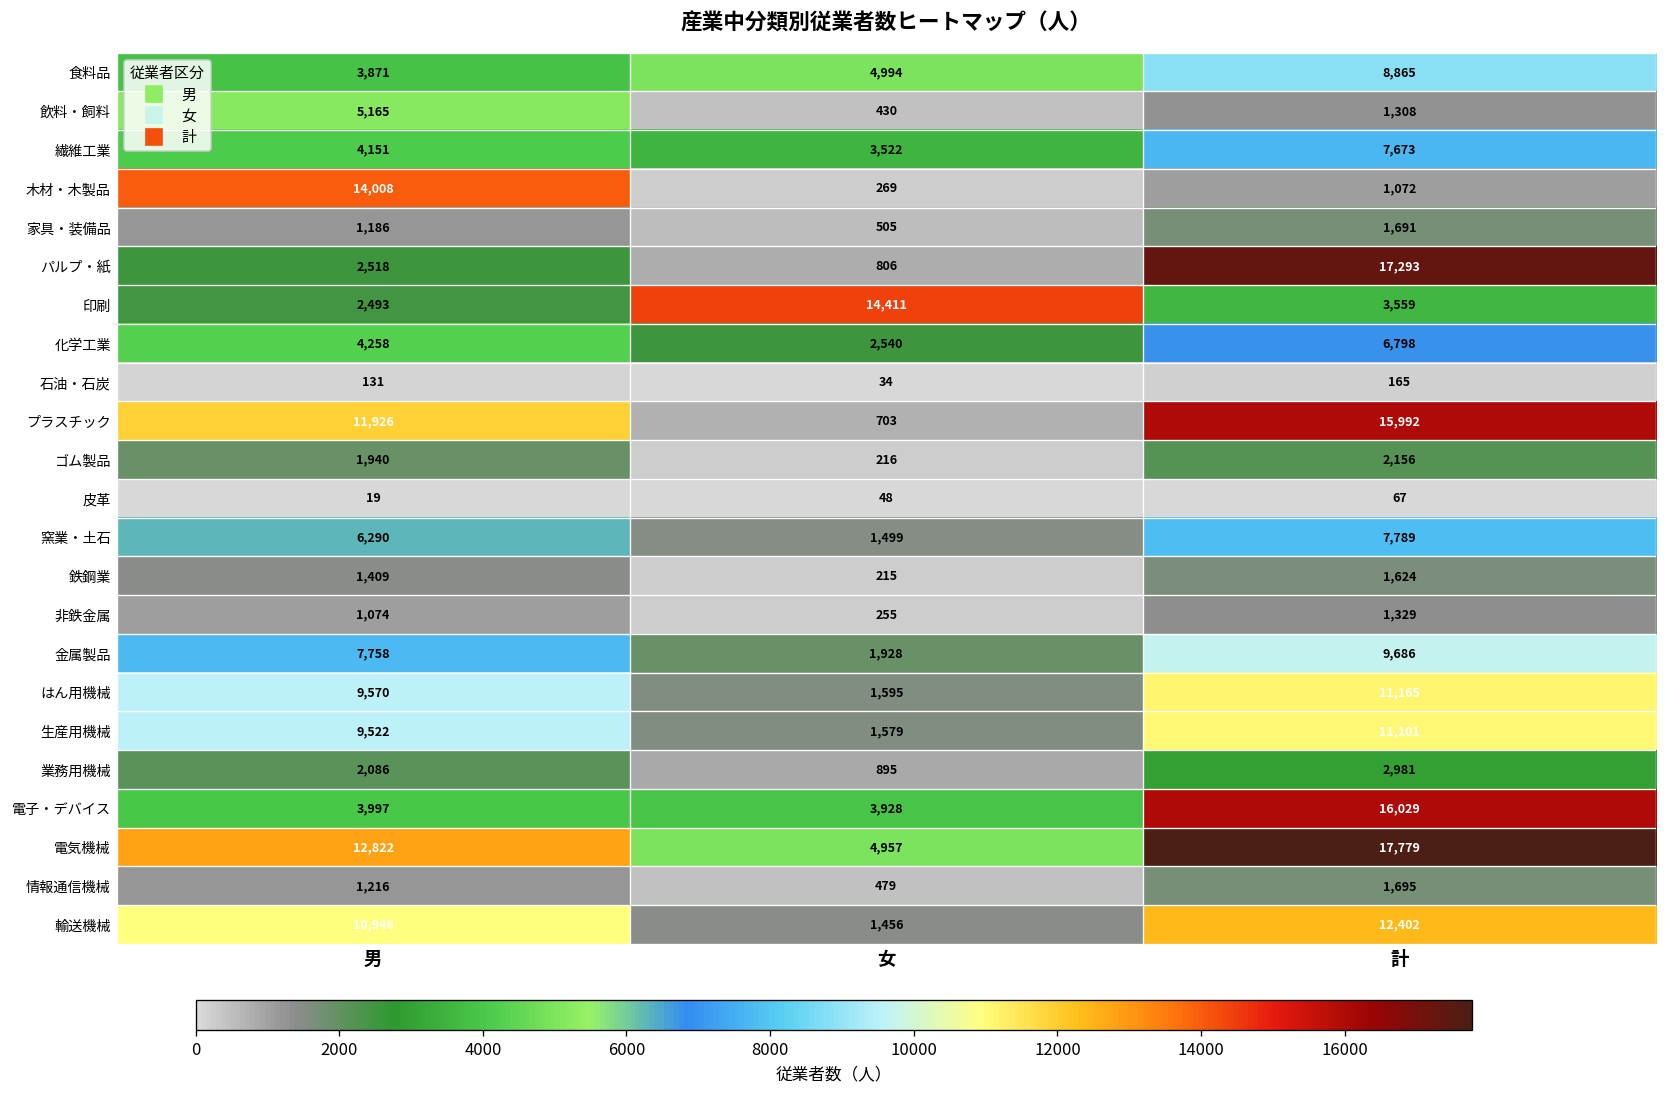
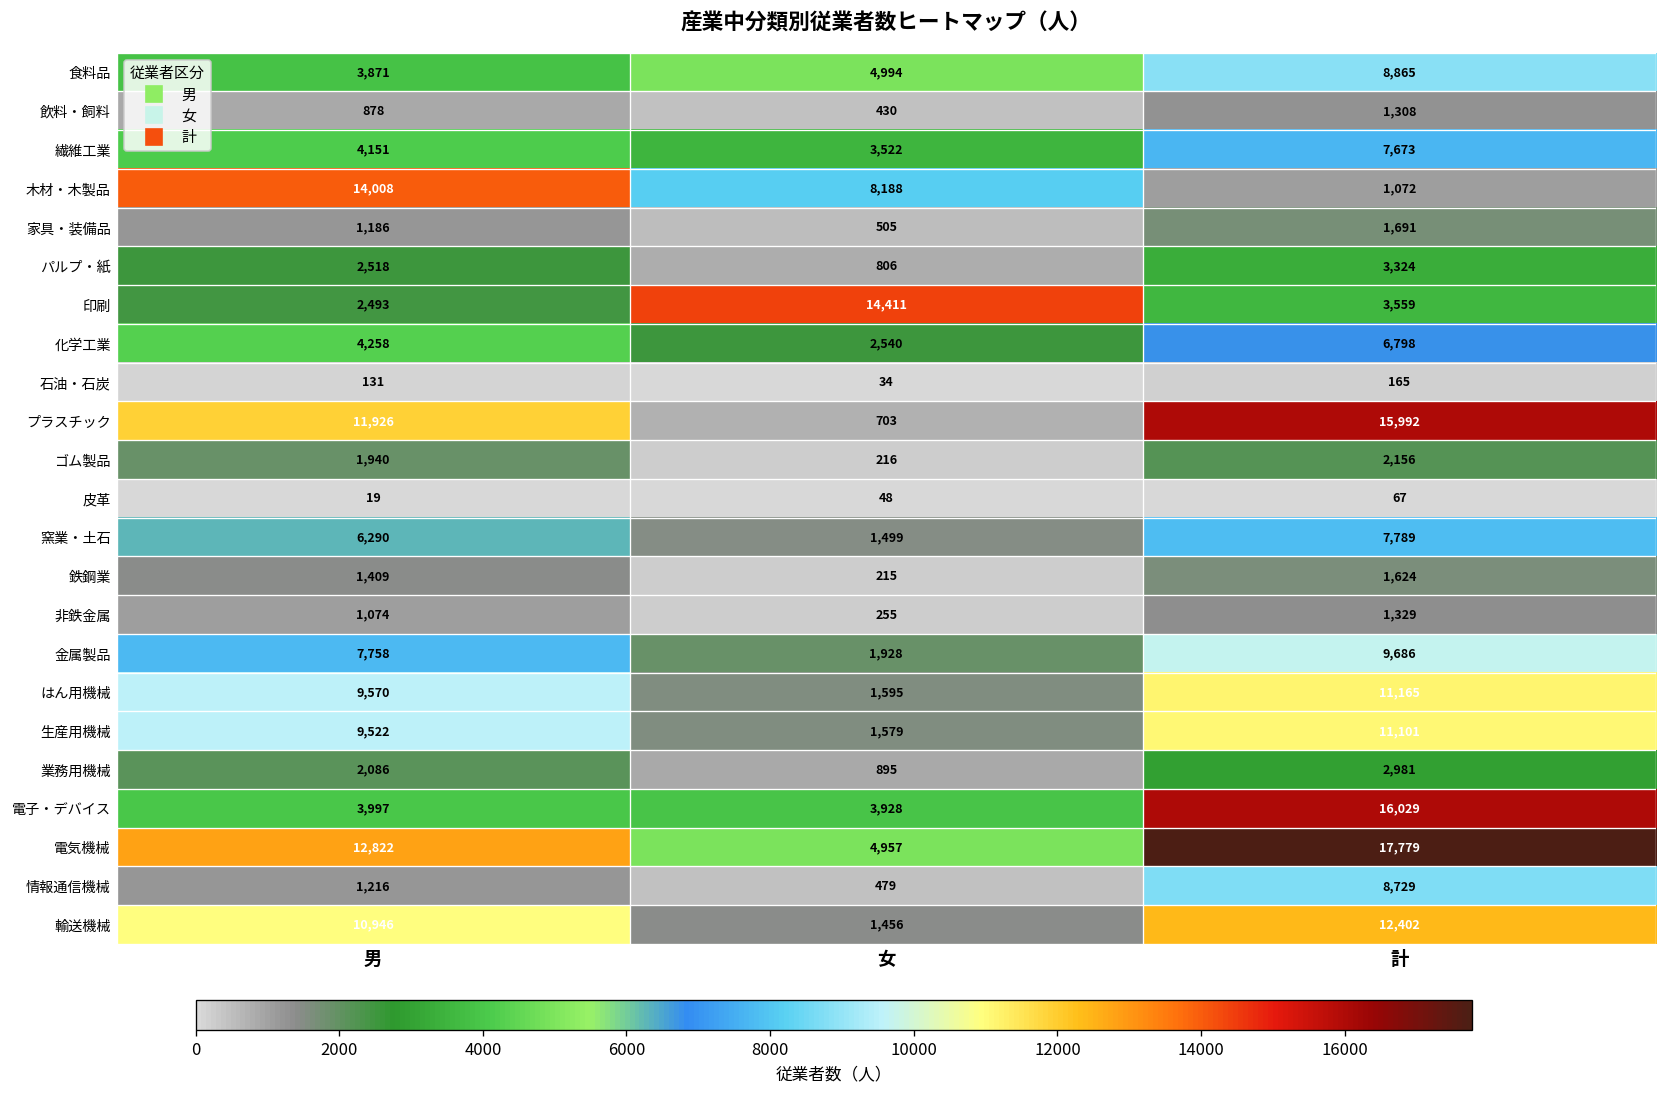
  {
    "食料品": {
      "男": "3,871",
      "女": "4,994",
      "計": "8,865"
    },
    "飲料・飼料": {
-     "男": "5,165",
+     "男": "878",
      "女": "430",
      "計": "1,308"
    },
    "繊維工業": {
      "男": "4,151",
      "女": "3,522",
      "計": "7,673"
    },
    "木材・木製品": {
      "男": "14,008",
-     "女": "269",
+     "女": "8,188",
      "計": "1,072"
    },
    "家具・装備品": {
      "男": "1,186",
      "女": "505",
      "計": "1,691"
    },
    "パルプ・紙": {
      "男": "2,518",
      "女": "806",
-     "計": "17,293"
+     "計": "3,324"
    },
    "印刷": {
      "男": "2,493",
      "女": "14,411",
      "計": "3,559"
    },
    "化学工業": {
      "男": "4,258",
      "女": "2,540",
      "計": "6,798"
    },
    "石油・石炭": {
      "男": "131",
      "女": "34",
      "計": "165"
    },
    "プラスチック": {
      "男": "11,926",
      "女": "703",
      "計": "15,992"
    },
    "ゴム製品": {
      "男": "1,940",
      "女": "216",
      "計": "2,156"
    },
    "皮革": {
      "男": "19",
      "女": "48",
      "計": "67"
    },
    "窯業・土石": {
      "男": "6,290",
      "女": "1,499",
      "計": "7,789"
    },
    "鉄鋼業": {
      "男": "1,409",
      "女": "215",
      "計": "1,624"
    },
    "非鉄金属": {
      "男": "1,074",
      "女": "255",
      "計": "1,329"
    },
    "金属製品": {
      "男": "7,758",
      "女": "1,928",
      "計": "9,686"
    },
    "はん用機械": {
      "男": "9,570",
      "女": "1,595",
      "計": "11,165"
    },
    "生産用機械": {
      "男": "9,522",
      "女": "1,579",
      "計": "11,101"
    },
    "業務用機械": {
      "男": "2,086",
      "女": "895",
      "計": "2,981"
    },
    "電子・デバイス": {
      "男": "3,997",
      "女": "3,928",
      "計": "16,029"
    },
    "電気機械": {
      "男": "12,822",
      "女": "4,957",
      "計": "17,779"
    },
    "情報通信機械": {
      "男": "1,216",
      "女": "479",
-     "計": "1,695"
+     "計": "8,729"
    },
    "輸送機械": {
      "男": "10,946",
      "女": "1,456",
      "計": "12,402"
    }
  }
